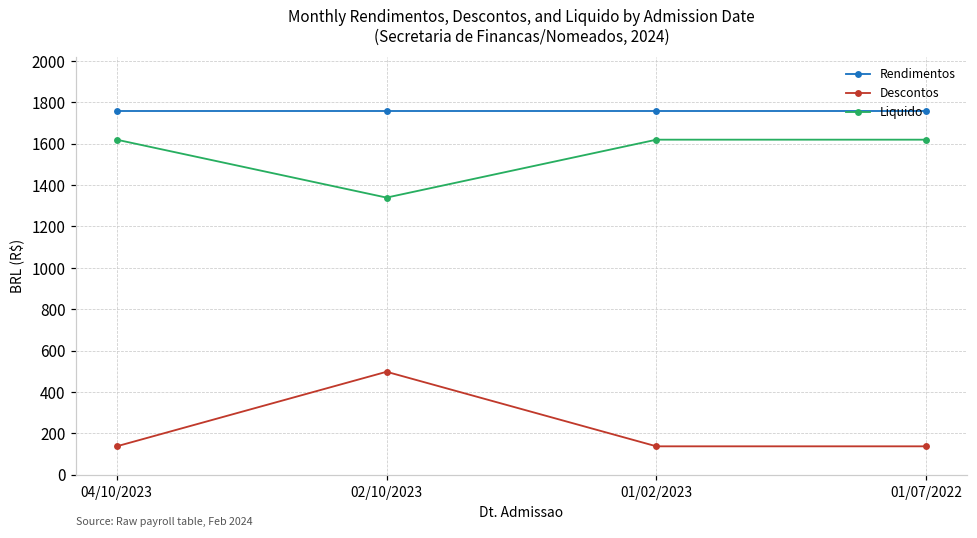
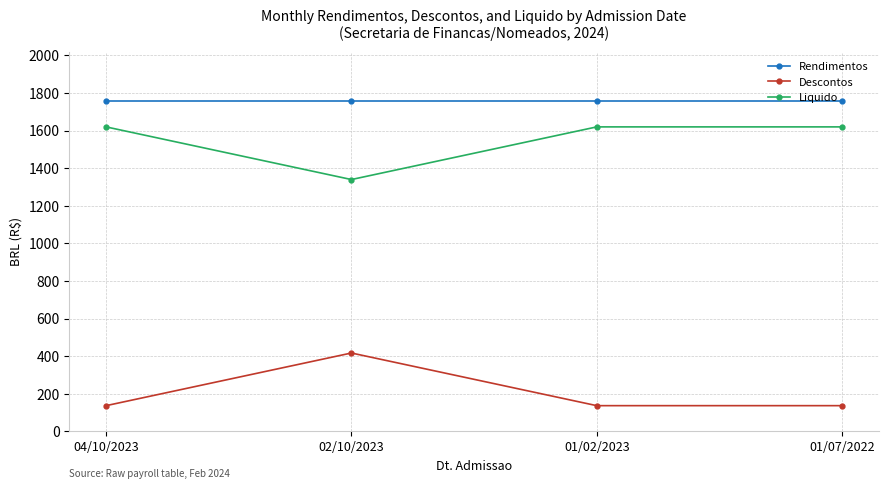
  {
    "Rendimentos": {
      "04/10/2023": 1760,
      "02/10/2023": 1760,
      "01/02/2023": 1760,
      "01/07/2022": 1760
    },
    "Descontos": {
      "04/10/2023": 140,
-     "02/10/2023": 500,
+     "02/10/2023": 420,
      "01/02/2023": 140,
      "01/07/2022": 140
    },
    "Liquido": {
      "04/10/2023": 1620,
      "02/10/2023": 1340,
      "01/02/2023": 1620,
      "01/07/2022": 1620
    }
  }
